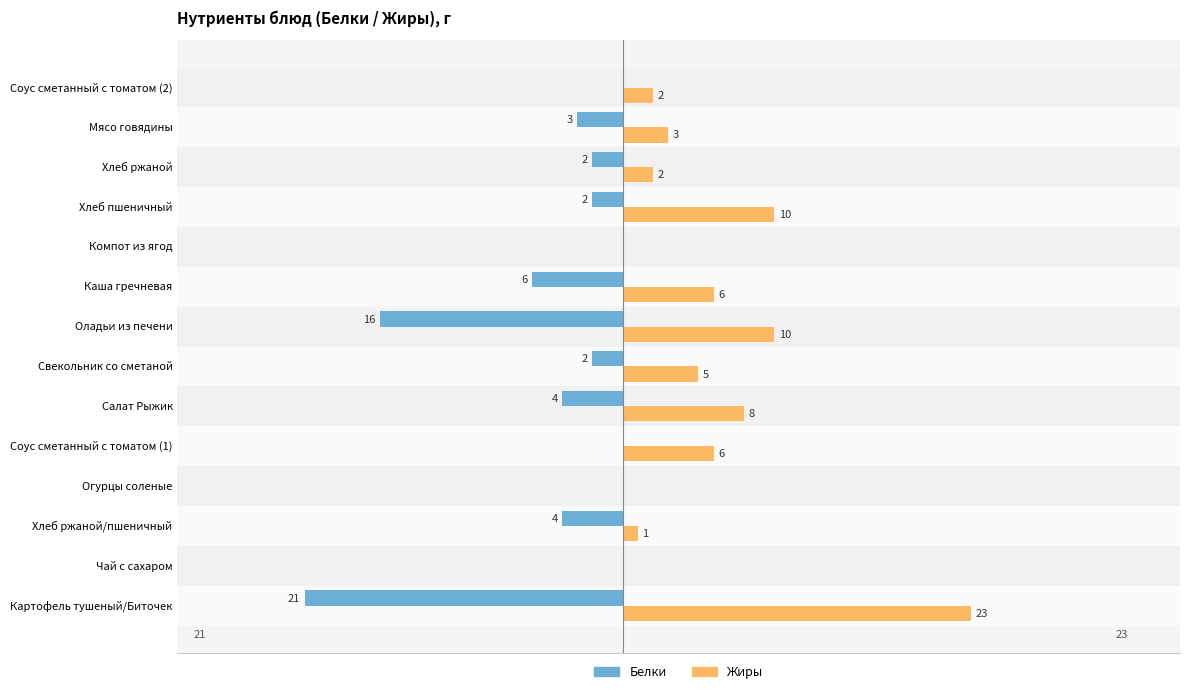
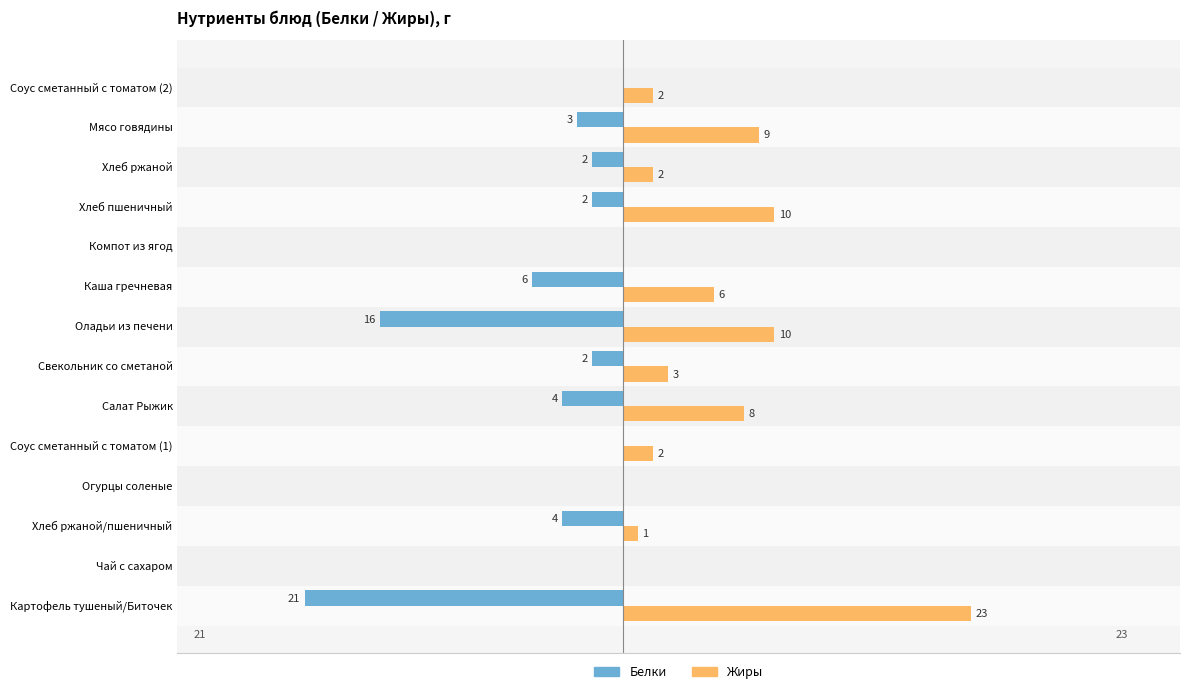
  {
    "Жиры": {
      "Соус сметанный с томатом (2)": 2,
-     "Мясо говядины": 3,
+     "Мясо говядины": 9,
      "Хлеб ржаной": 2,
      "Хлеб пшеничный": 10,
      "Каша гречневая": 6,
      "Оладьи из печени": 10,
-     "Свекольник со сметаной": 5,
+     "Свекольник со сметаной": 3,
      "Салат Рыжик": 8,
-     "Соус сметанный с томатом (1)": 6,
+     "Соус сметанный с томатом (1)": 2,
      "Хлеб ржаной/пшеничный": 1,
      "Картофель тушеный/Биточек": 23
    }
  }
